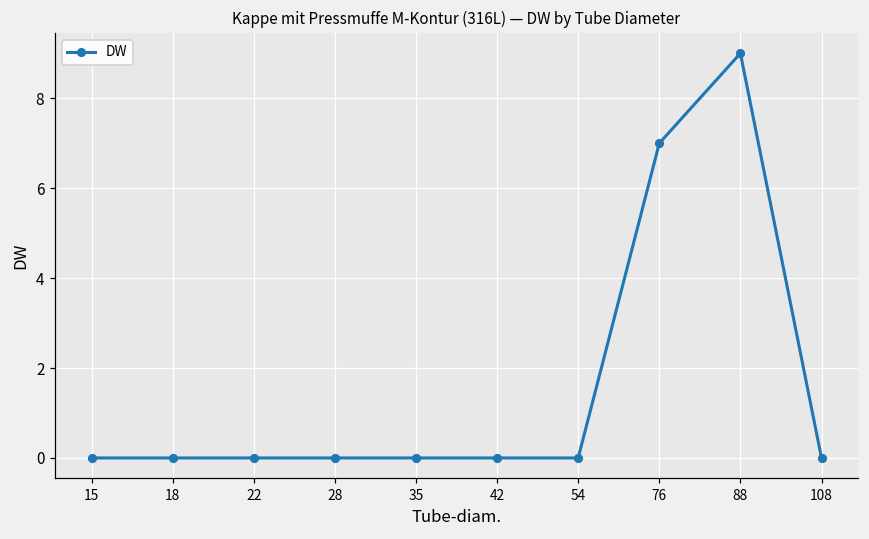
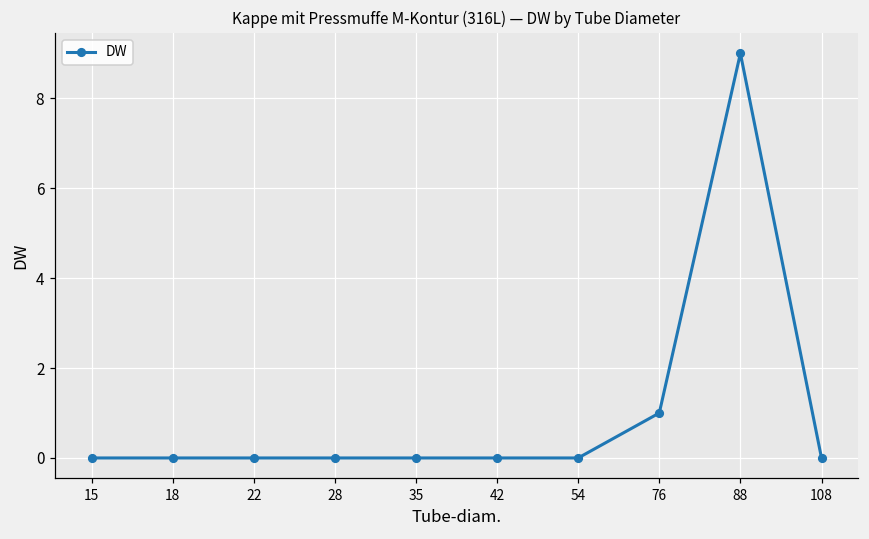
  {
    "15": 0,
    "18": 0,
    "22": 0,
    "28": 0,
    "35": 0,
    "42": 0,
    "54": 0,
-   "76": 7,
+   "76": 1,
    "88": 9,
    "108": 0
  }
